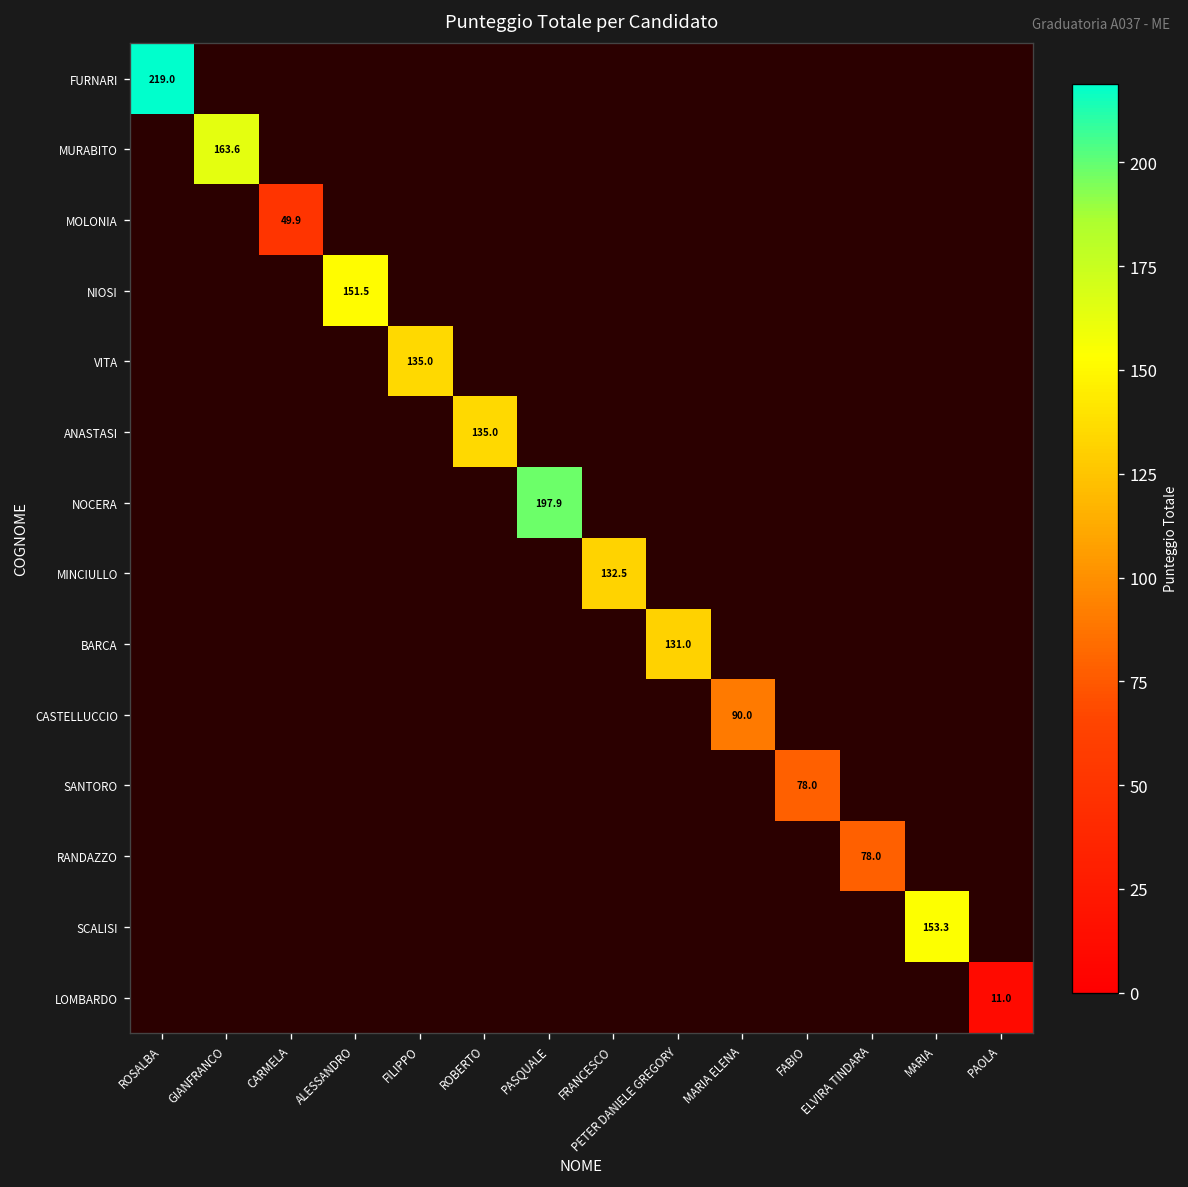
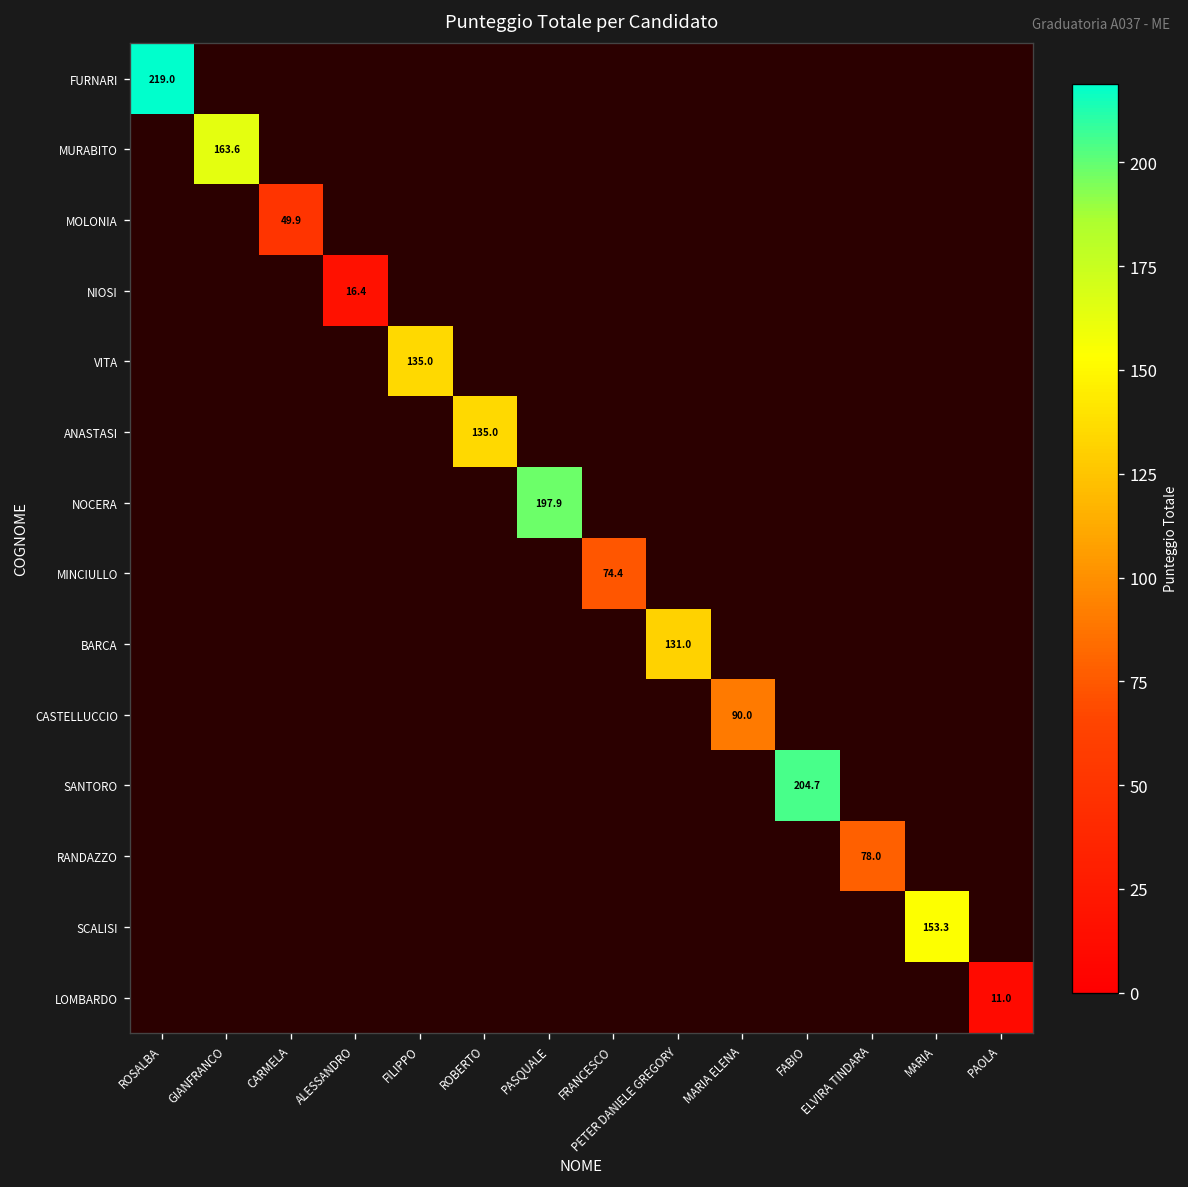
  {
    "FURNARI": {
      "ROSALBA": 219.0
    },
    "MURABITO": {
      "GIANFRANCO": 163.6
    },
    "MOLONIA": {
      "CARMELA": 49.9
    },
    "NIOSI": {
-     "ALESSANDRO": 151.5
+     "ALESSANDRO": 16.4
    },
    "VITA": {
      "FILIPPO": 135.0
    },
    "ANASTASI": {
      "ROBERTO": 135.0
    },
    "NOCERA": {
      "PASQUALE": 197.9
    },
    "MINCIULLO": {
-     "FRANCESCO": 132.5
+     "FRANCESCO": 74.4
    },
    "BARCA": {
      "PETER DANIELE GREGORY": 131.0
    },
    "CASTELLUCCIO": {
      "MARIA ELENA": 90.0
    },
    "SANTORO": {
-     "FABIO": 78.0
+     "FABIO": 204.7
    },
    "RANDAZZO": {
      "ELVIRA TINDARA": 78.0
    },
    "SCALISI": {
      "MARIA": 153.3
    },
    "LOMBARDO": {
      "PAOLA": 11.0
    }
  }
